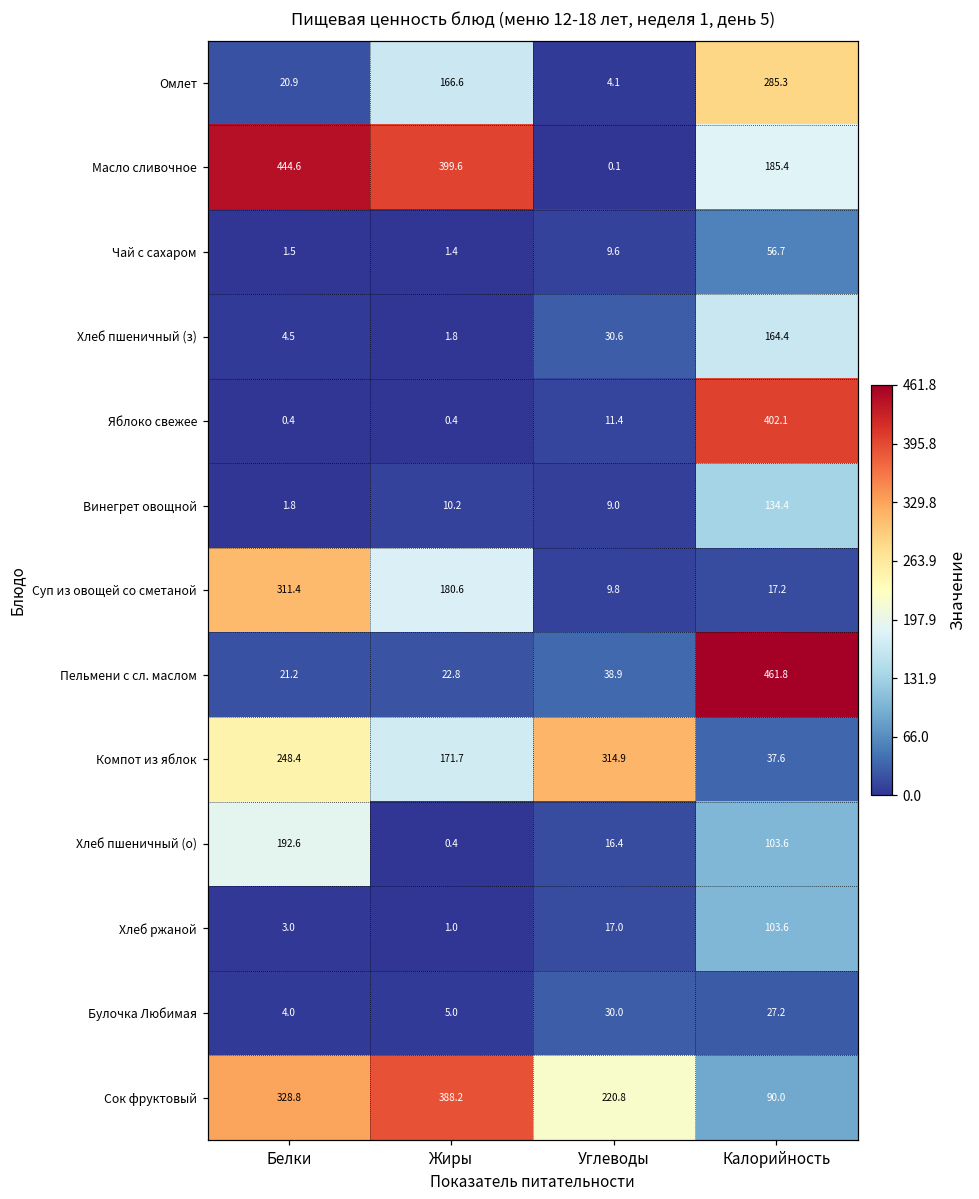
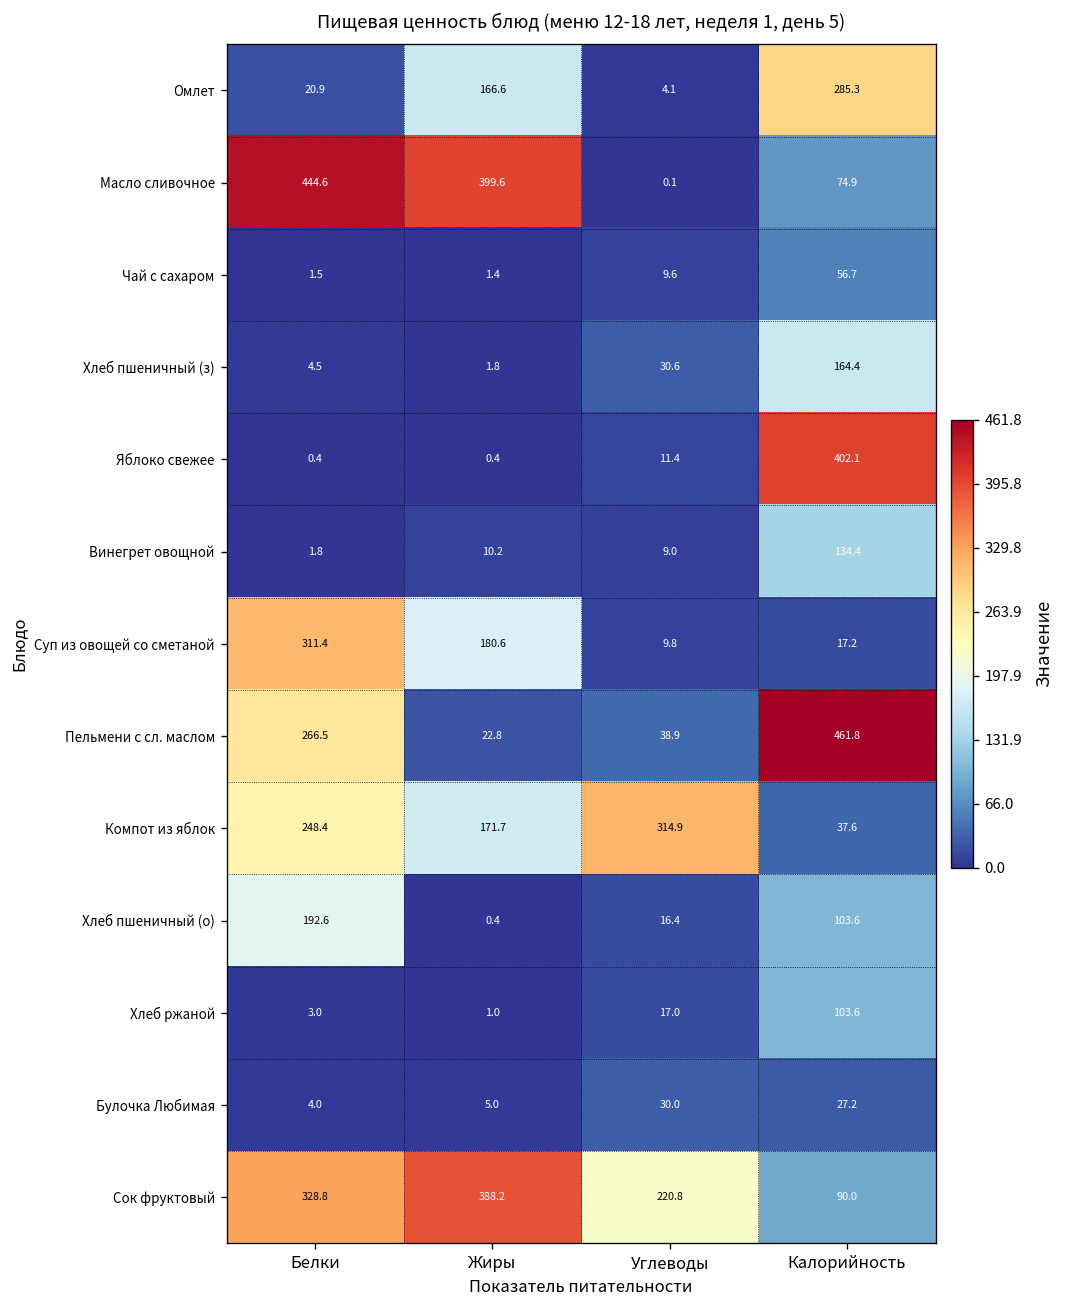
  {
    "Омлет": {
      "Белки": 20.9,
      "Жиры": 166.6,
      "Углеводы": 4.1,
      "Калорийность": 285.3
    },
    "Масло сливочное": {
      "Белки": 444.6,
      "Жиры": 399.6,
      "Углеводы": 0.1,
-     "Калорийность": 185.4
+     "Калорийность": 74.9
    },
    "Чай с сахаром": {
      "Белки": 1.5,
      "Жиры": 1.4,
      "Углеводы": 9.6,
      "Калорийность": 56.7
    },
    "Хлеб пшеничный (з)": {
      "Белки": 4.5,
      "Жиры": 1.8,
      "Углеводы": 30.6,
      "Калорийность": 164.4
    },
    "Яблоко свежее": {
      "Белки": 0.4,
      "Жиры": 0.4,
      "Углеводы": 11.4,
      "Калорийность": 402.1
    },
    "Винегрет овощной": {
      "Белки": 1.8,
      "Жиры": 10.2,
      "Углеводы": 9.0,
      "Калорийность": 134.4
    },
    "Суп из овощей со сметаной": {
      "Белки": 311.4,
      "Жиры": 180.6,
      "Углеводы": 9.8,
      "Калорийность": 17.2
    },
    "Пельмени с сл. маслом": {
-     "Белки": 21.2,
+     "Белки": 266.5,
      "Жиры": 22.8,
      "Углеводы": 38.9,
      "Калорийность": 461.8
    },
    "Компот из яблок": {
      "Белки": 248.4,
      "Жиры": 171.7,
      "Углеводы": 314.9,
      "Калорийность": 37.6
    },
    "Хлеб пшеничный (о)": {
      "Белки": 192.6,
      "Жиры": 0.4,
      "Углеводы": 16.4,
      "Калорийность": 103.6
    },
    "Хлеб ржаной": {
      "Белки": 3.0,
      "Жиры": 1.0,
      "Углеводы": 17.0,
      "Калорийность": 103.6
    },
    "Булочка Любимая": {
      "Белки": 4.0,
      "Жиры": 5.0,
      "Углеводы": 30.0,
      "Калорийность": 27.2
    },
    "Сок фруктовый": {
      "Белки": 328.8,
      "Жиры": 388.2,
      "Углеводы": 220.8,
      "Калорийность": 90.0
    }
  }
